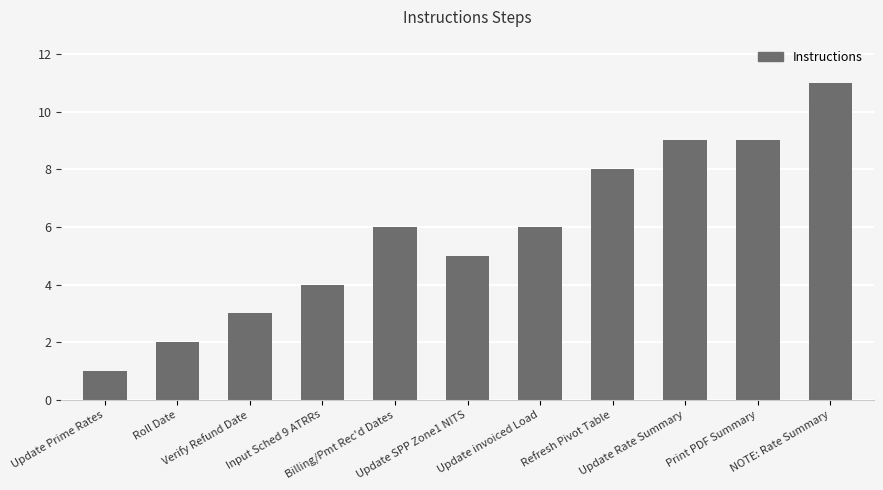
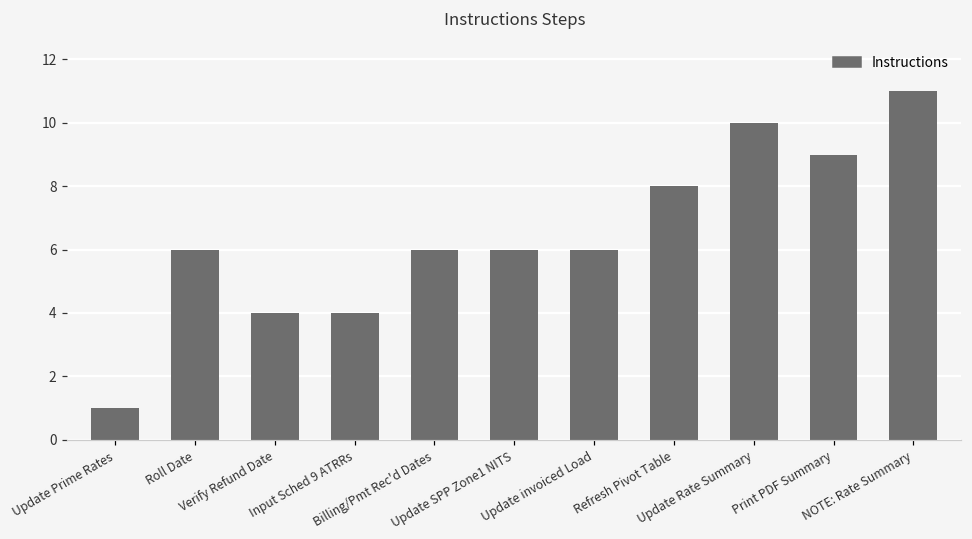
  {
    "Update Prime Rates": 1,
-   "Roll Date": 2,
-   "Verify Refund Date": 3,
+   "Roll Date": 6,
+   "Verify Refund Date": 4,
    "Input Sched 9 ATRRs": 4,
    "Billing/Pmt Rec'd Dates": 6,
-   "Update SPP Zone1 NITS": 5,
+   "Update SPP Zone1 NITS": 6,
    "Update invoiced Load": 6,
    "Refresh Pivot Table": 8,
-   "Update Rate Summary": 9,
+   "Update Rate Summary": 10,
    "Print PDF Summary": 9,
    "NOTE: Rate Summary": 11
  }
